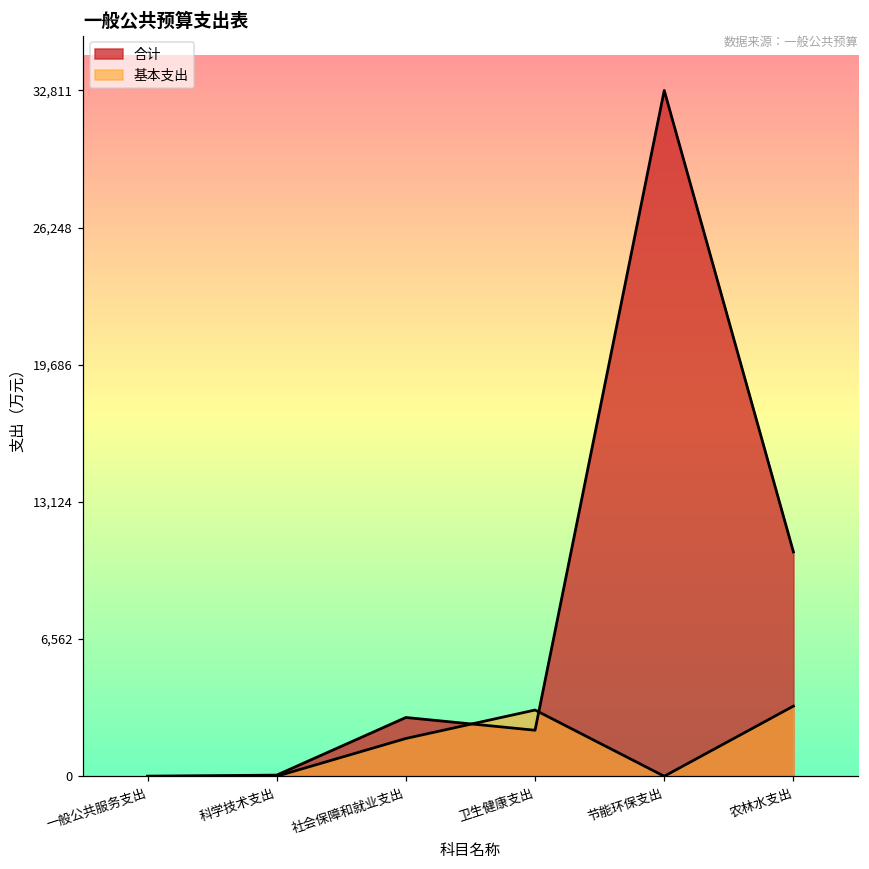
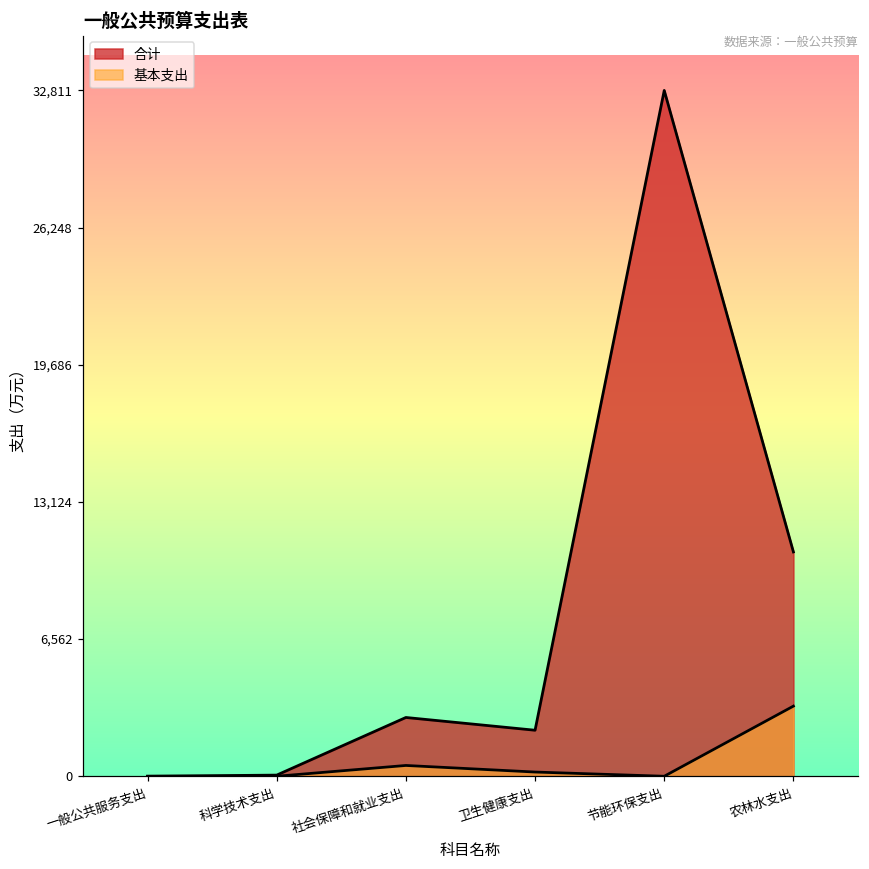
  {
    "合计": {
      "社会保障和就业支出": "2,800",
      "卫生健康支出": "2,200",
      "节能环保支出": "32,800",
      "农林水支出": "10,700"
    },
    "基本支出": {
-     "社会保障和就业支出": "1,800",
-     "卫生健康支出": "3,200",
+     "社会保障和就业支出": "500",
+     "卫生健康支出": "200",
      "节能环保支出": "0",
      "农林水支出": "3,400"
    }
  }
